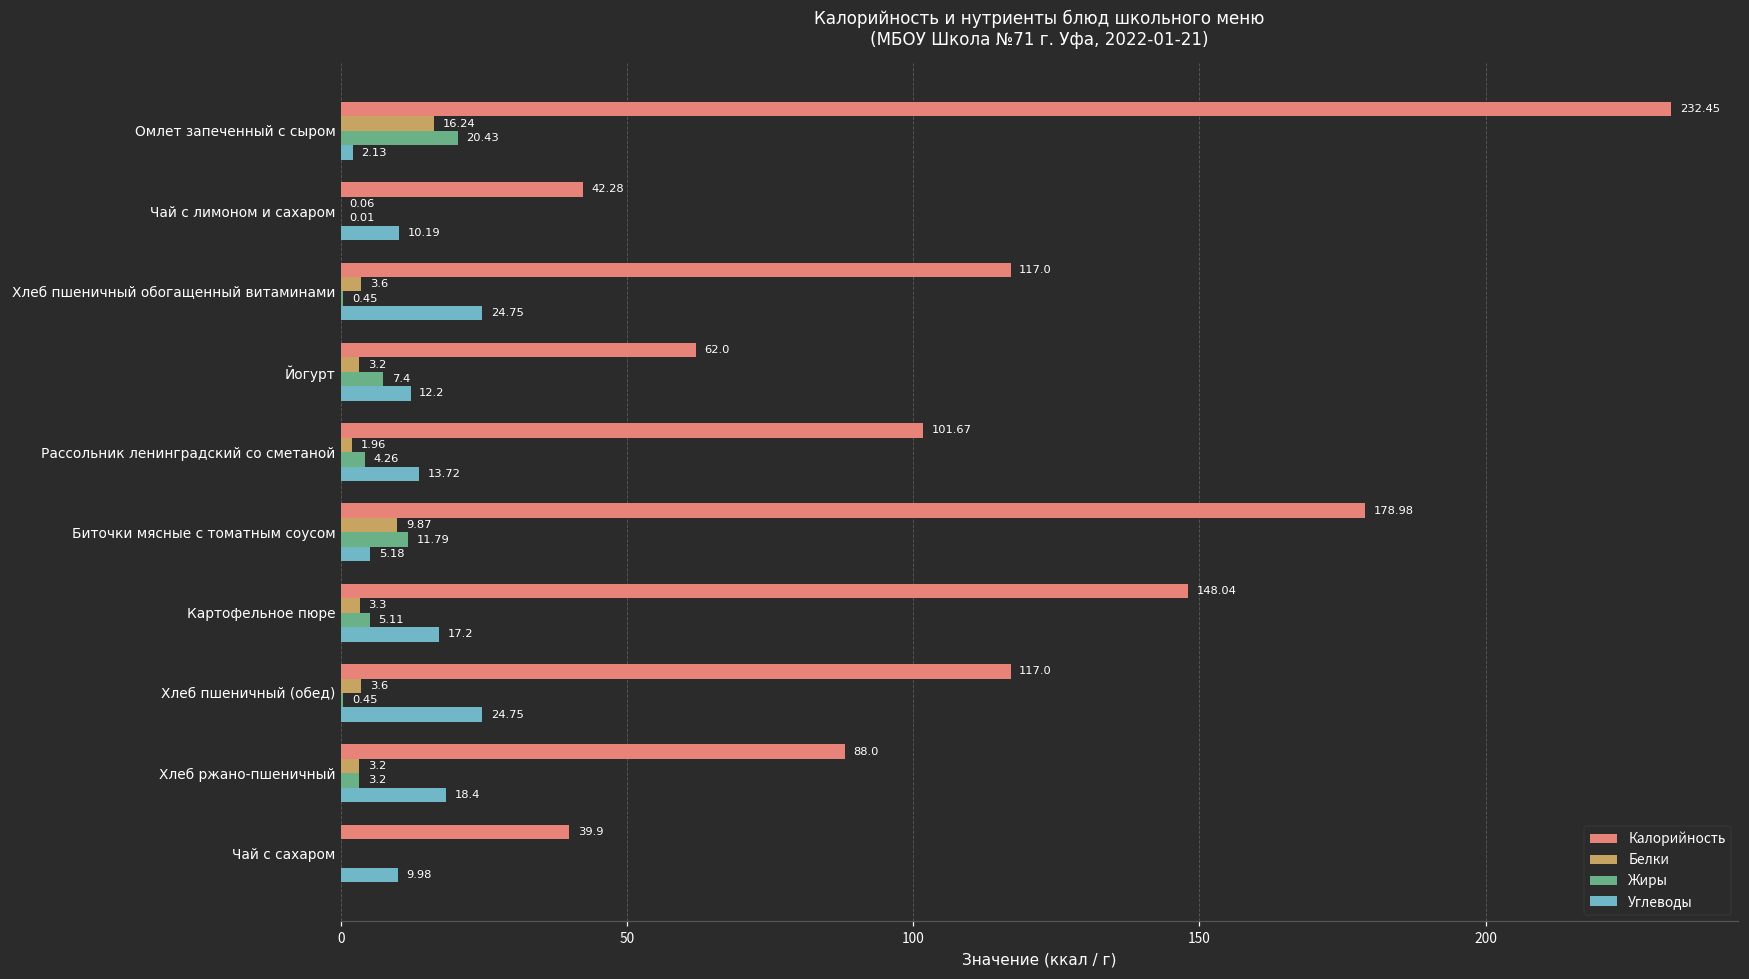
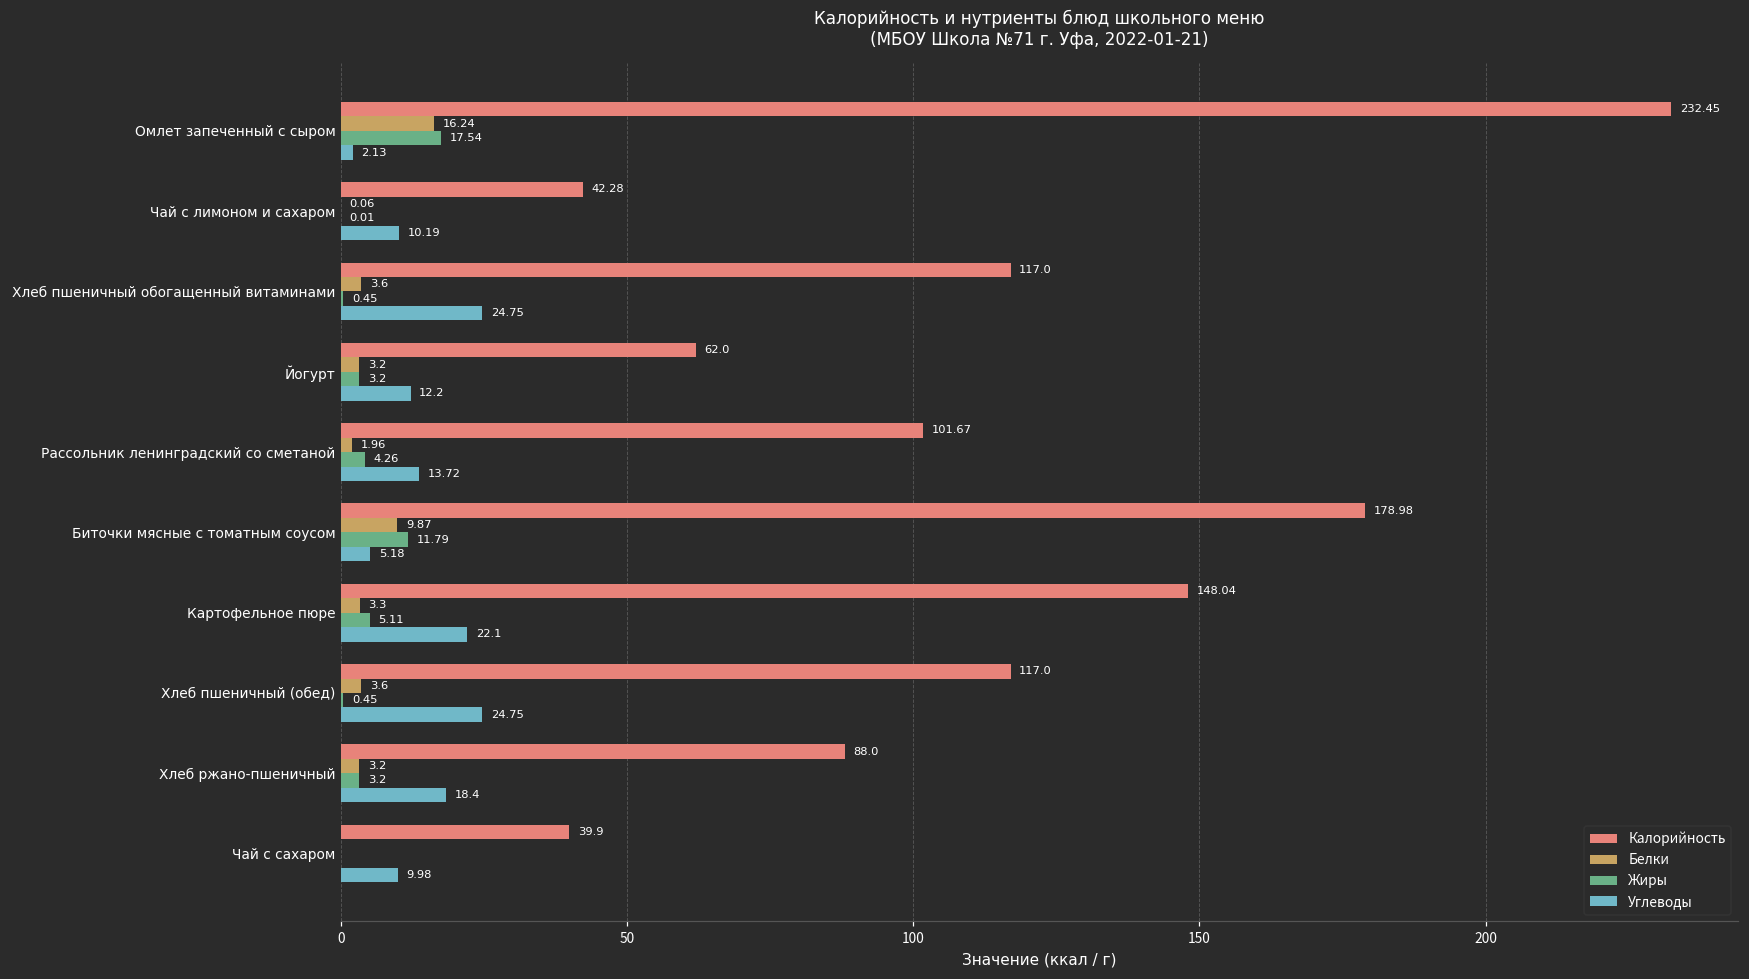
  {
    "Жиры": {
-     "Омлет запеченный с сыром": 20.43,
+     "Омлет запеченный с сыром": 17.54,
      "Чай с лимоном и сахаром": 0.01,
      "Хлеб пшеничный обогащенный витаминами": 0.45,
-     "Йогурт": 7.4,
+     "Йогурт": 3.2,
      "Рассольник ленинградский со сметаной": 4.26,
      "Биточки мясные с томатным соусом": 11.79,
      "Картофельное пюре": 5.11,
      "Хлеб пшеничный (обед)": 0.45,
      "Хлеб ржано-пшеничный": 3.2
    },
    "Углеводы": {
      "Омлет запеченный с сыром": 2.13,
      "Чай с лимоном и сахаром": 10.19,
      "Хлеб пшеничный обогащенный витаминами": 24.75,
      "Йогурт": 12.2,
      "Рассольник ленинградский со сметаной": 13.72,
      "Биточки мясные с томатным соусом": 5.18,
-     "Картофельное пюре": 17.2,
+     "Картофельное пюре": 22.1,
      "Хлеб пшеничный (обед)": 24.75,
      "Хлеб ржано-пшеничный": 18.4,
      "Чай с сахаром": 9.98
    }
  }
